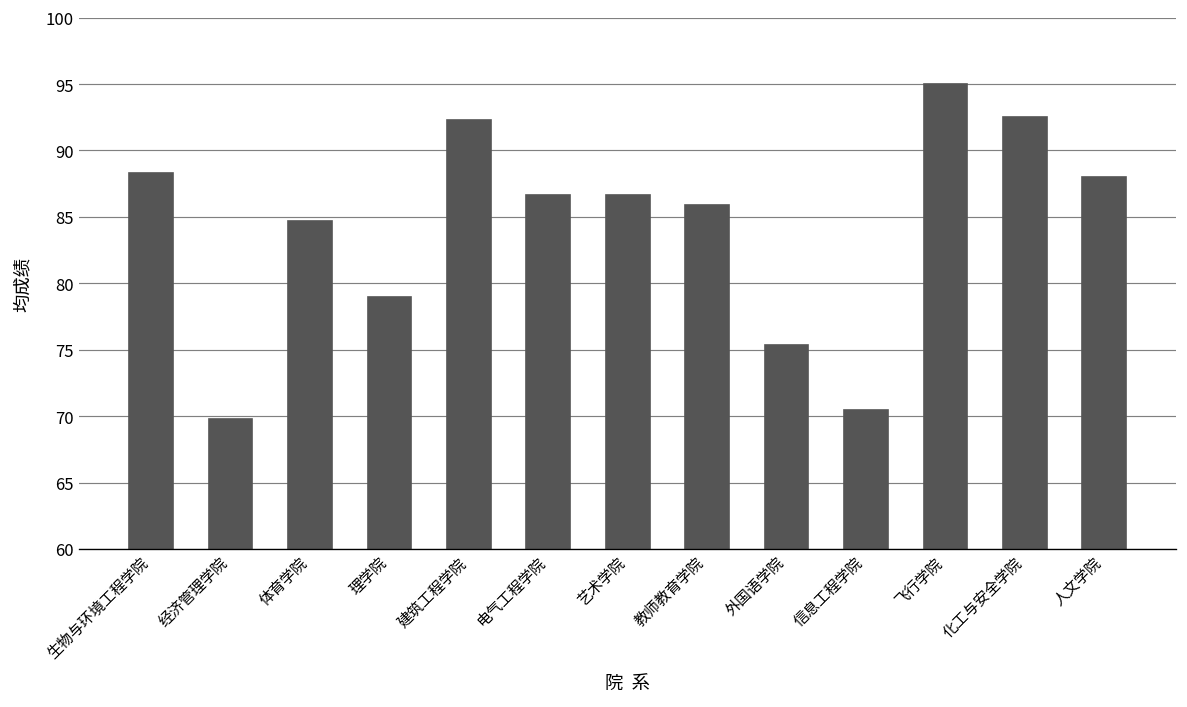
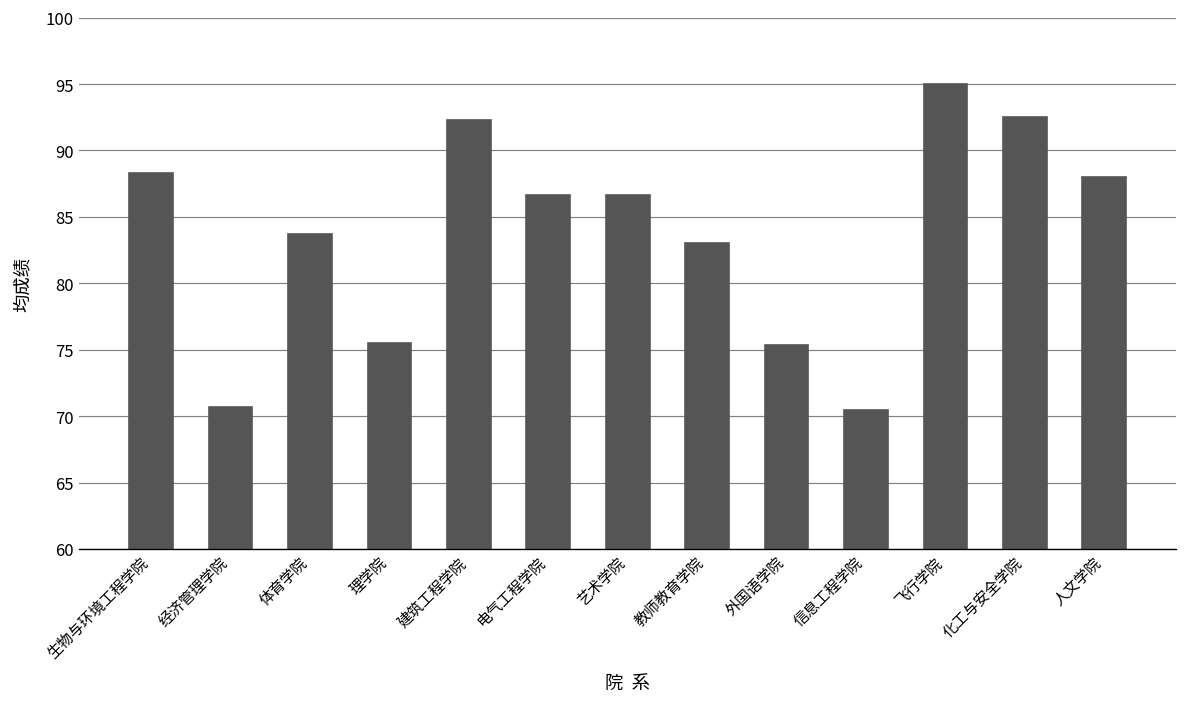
  {
    "生物与环境工程学院": 88.3,
-   "经济管理学院": 69.8,
-   "体育学院": 84.7,
-   "理学院": 79.0,
+   "经济管理学院": 70.7,
+   "体育学院": 83.7,
+   "理学院": 75.5,
    "建筑工程学院": 92.3,
    "电气工程学院": 86.7,
    "艺术学院": 86.7,
-   "教师教育学院": 85.9,
+   "教师教育学院": 83.0,
    "外国语学院": 75.3,
    "信息工程学院": 70.5,
    "飞行学院": 95.0,
    "化工与安全学院": 92.5,
    "人文学院": 88.0
  }
